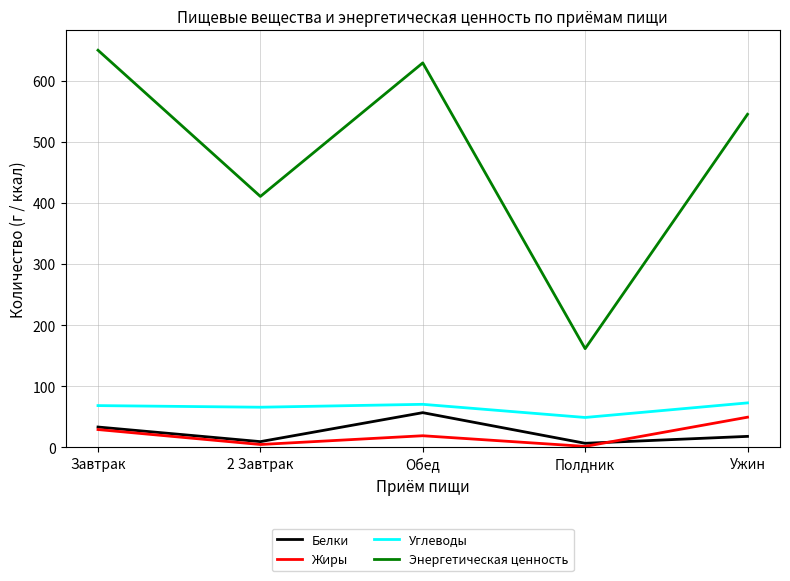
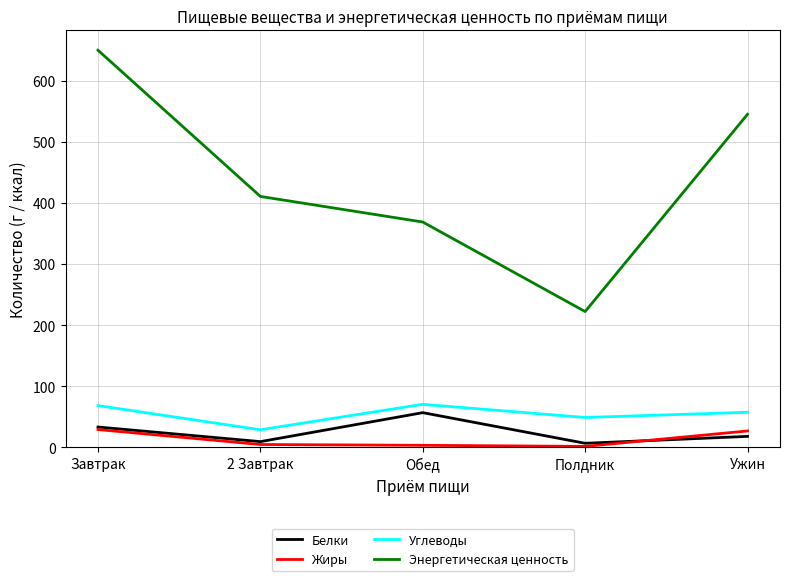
  {
    "Белки": {
      "Завтрак": 30,
      "2 Завтрак": 10,
      "Обед": 60,
      "Полдник": 10,
      "Ужин": 20
    },
    "Жиры": {
      "Завтрак": 30,
      "2 Завтрак": 0,
-     "Обед": 20,
+     "Обед": 0,
      "Полдник": 0,
-     "Ужин": 50
+     "Ужин": 30
    },
    "Углеводы": {
      "Завтрак": 70,
-     "2 Завтрак": 70,
+     "2 Завтрак": 30,
      "Обед": 70,
      "Полдник": 50,
-     "Ужин": 70
+     "Ужин": 60
    },
    "Энергетическая ценность": {
      "Завтрак": 650,
      "2 Завтрак": 410,
-     "Обед": 630,
-     "Полдник": 160,
+     "Обед": 370,
+     "Полдник": 220,
      "Ужин": 540
    }
  }
